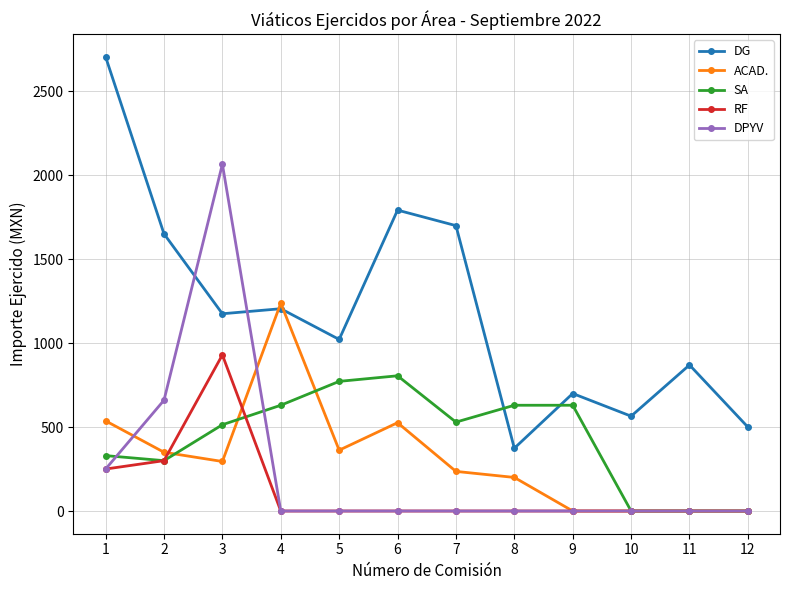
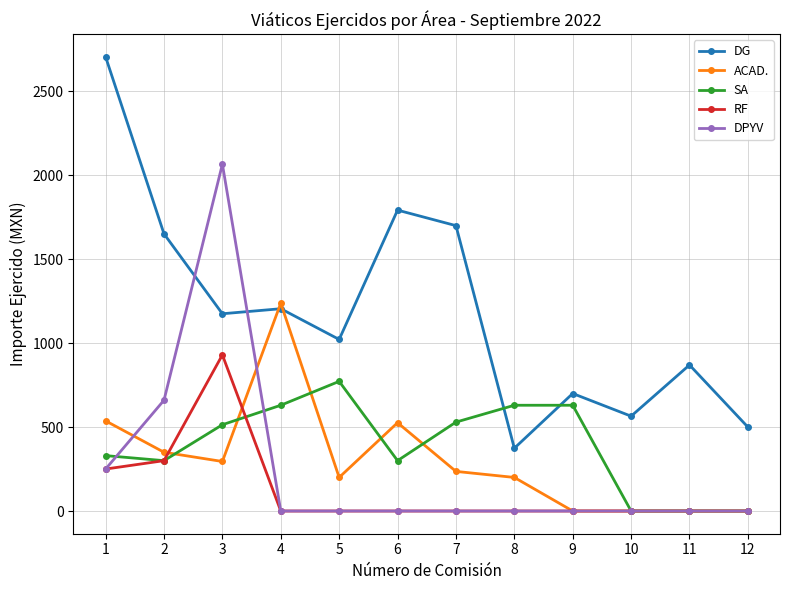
  {
    "DG": {
      "1": 2710,
      "2": 1650,
      "3": 1180,
      "4": 1210,
      "5": 1020,
      "6": 1790,
      "7": 1700,
      "8": 370,
      "9": 700,
      "10": 560,
      "11": 870,
      "12": 500
    },
    "ACAD.": {
      "1": 540,
      "2": 350,
      "3": 300,
      "4": 1240,
-     "5": 360,
+     "5": 200,
      "6": 530,
      "7": 240,
      "8": 200
    },
    "SA": {
      "1": 330,
      "3": 510,
      "4": 630,
      "5": 770,
-     "6": 810,
+     "6": 300,
      "7": 530,
      "8": 630,
      "9": 630
    },
    "RF": {
      "3": 930
    },
    "DPYV": {
      "2": 660,
      "3": 2070
    }
  }
